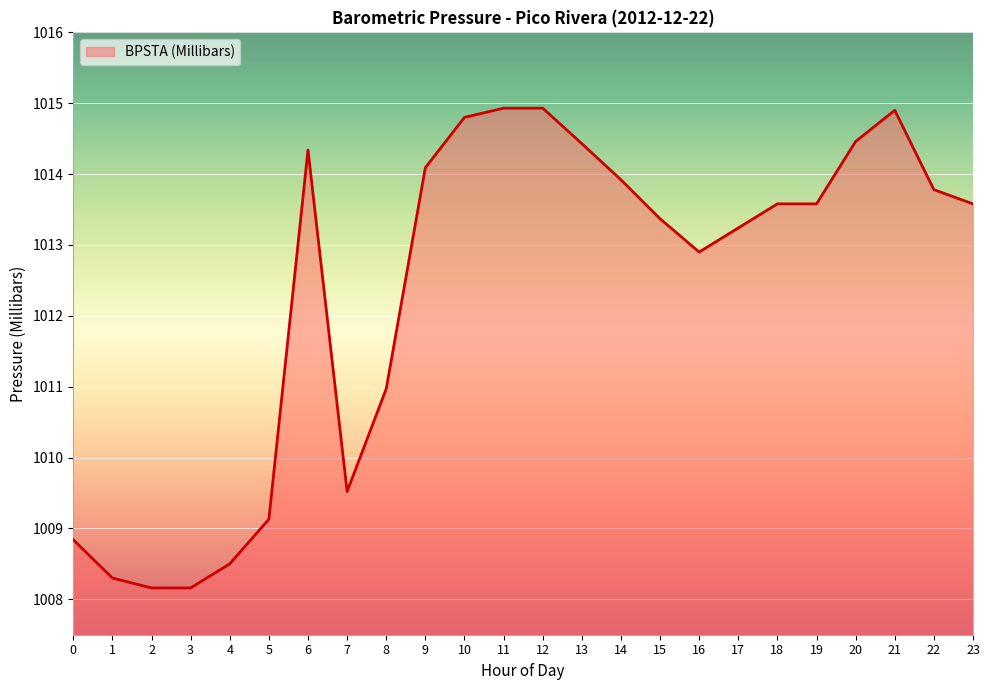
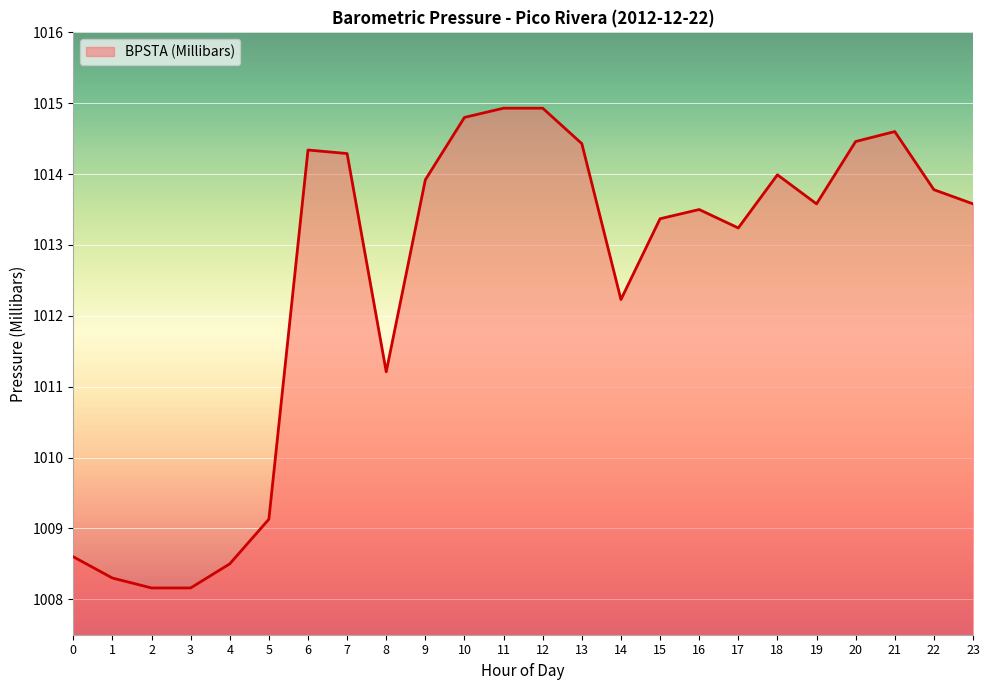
  {
-   "0": 1008.8,
+   "0": 1008.6,
    "1": 1008.3,
    "2": 1008.2,
    "3": 1008.2,
    "4": 1008.5,
    "5": 1009.1,
    "6": 1014.3,
-   "7": 1009.5,
-   "8": 1011.0,
-   "9": 1014.1,
+   "7": 1014.3,
+   "8": 1011.2,
+   "9": 1013.9,
    "10": 1014.8,
    "11": 1014.9,
    "12": 1014.9,
    "13": 1014.4,
-   "14": 1013.9,
+   "14": 1012.2,
    "15": 1013.4,
-   "16": 1012.9,
+   "16": 1013.5,
    "17": 1013.2,
-   "18": 1013.6,
+   "18": 1014.0,
    "19": 1013.6,
    "20": 1014.5,
-   "21": 1014.9,
+   "21": 1014.6,
    "22": 1013.8,
    "23": 1013.6
  }
